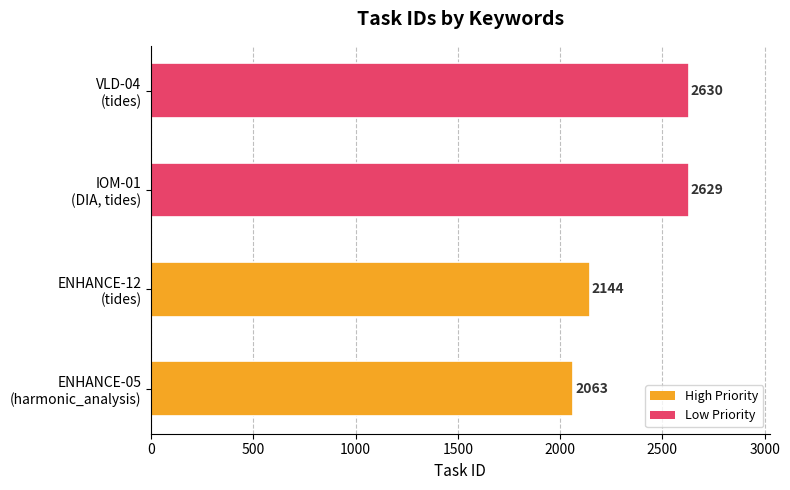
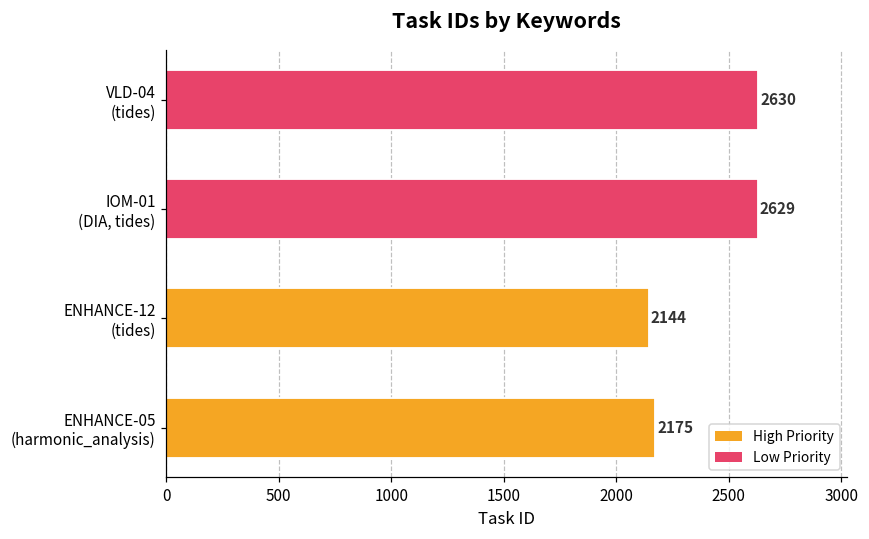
  {
    "VLD-04 (tides)": 2630,
    "IOM-01 (DIA, tides)": 2629,
    "ENHANCE-12 (tides)": 2144,
-   "ENHANCE-05 (harmonic_analysis)": 2063
+   "ENHANCE-05 (harmonic_analysis)": 2175
  }
